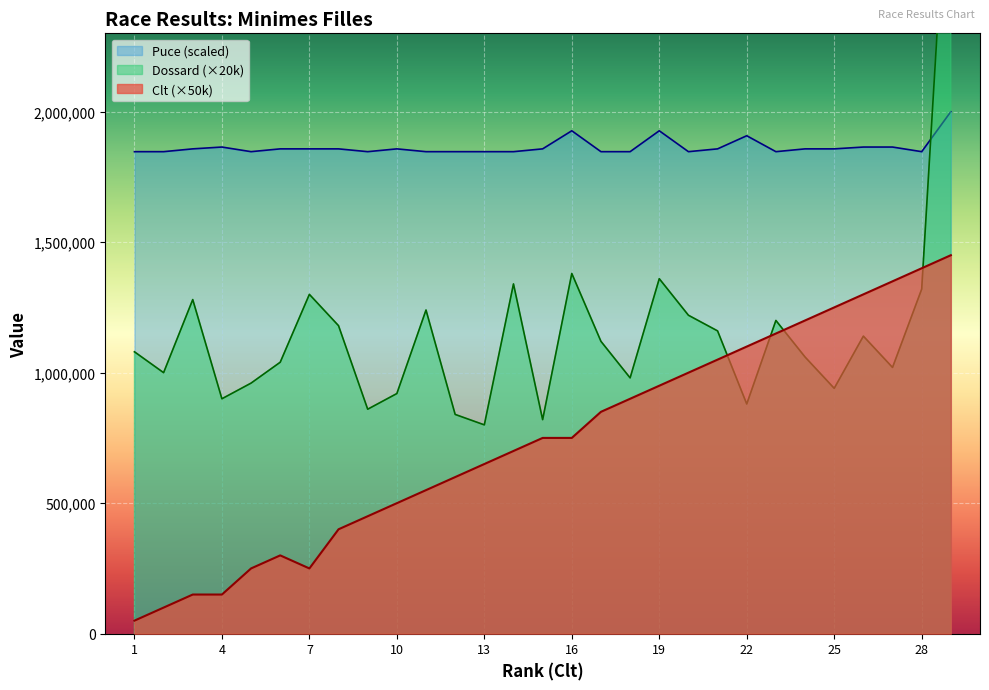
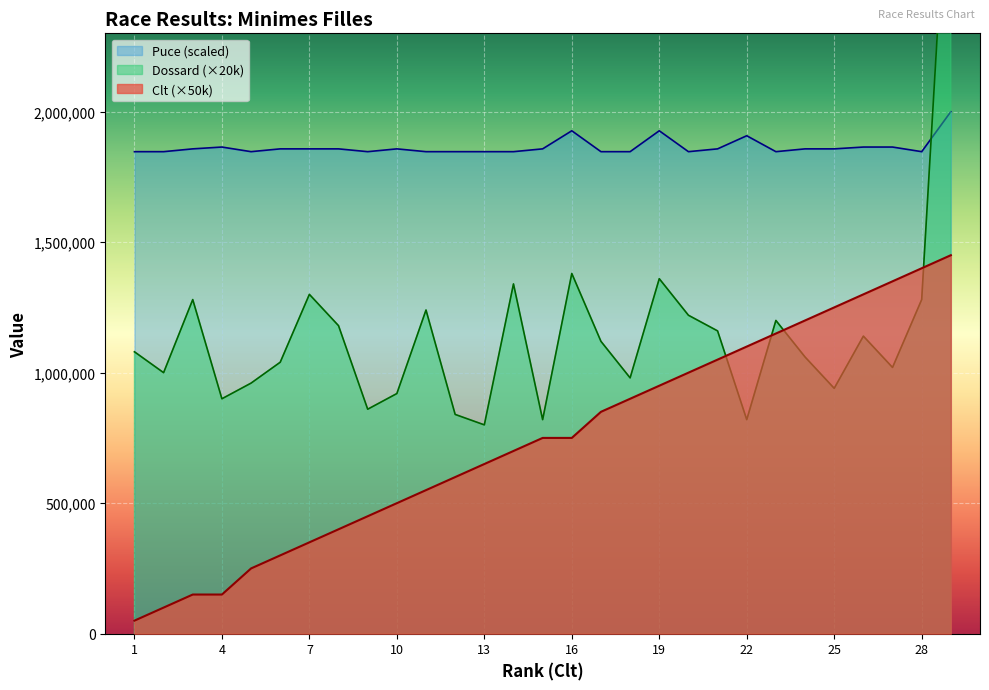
  {
    "Puce (scaled)": {
      "1": "1,850,000",
      "4": "1,860,000",
      "7": "1,860,000",
      "10": "1,860,000",
      "13": "1,850,000",
      "16": "1,930,000",
      "19": "1,930,000",
      "22": "1,910,000",
      "25": "1,860,000",
      "28": "1,850,000"
    },
    "Dossard (×20k)": {
      "1": "1,080,000",
      "4": "900,000",
      "7": "1,300,000",
      "10": "920,000",
      "13": "800,000",
      "16": "1,380,000",
      "19": "1,360,000",
-     "22": "880,000",
+     "22": "820,000",
      "25": "940,000",
-     "28": "1,320,000"
+     "28": "1,280,000"
    },
    "Clt (×50k)": {
      "1": "50,000",
      "4": "150,000",
-     "7": "250,000",
+     "7": "350,000",
      "10": "500,000",
      "13": "650,000",
      "16": "750,000",
      "19": "950,000",
      "22": "1,100,000",
      "25": "1,250,000",
      "28": "1,400,000"
    }
  }
